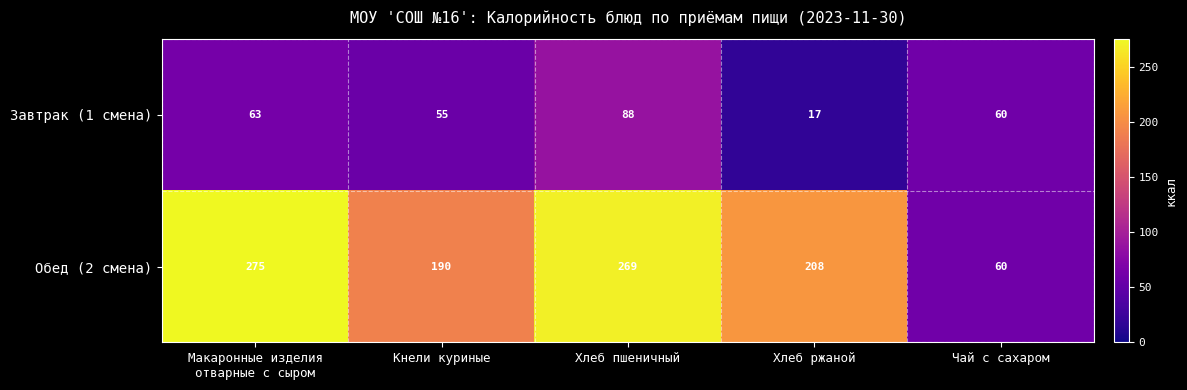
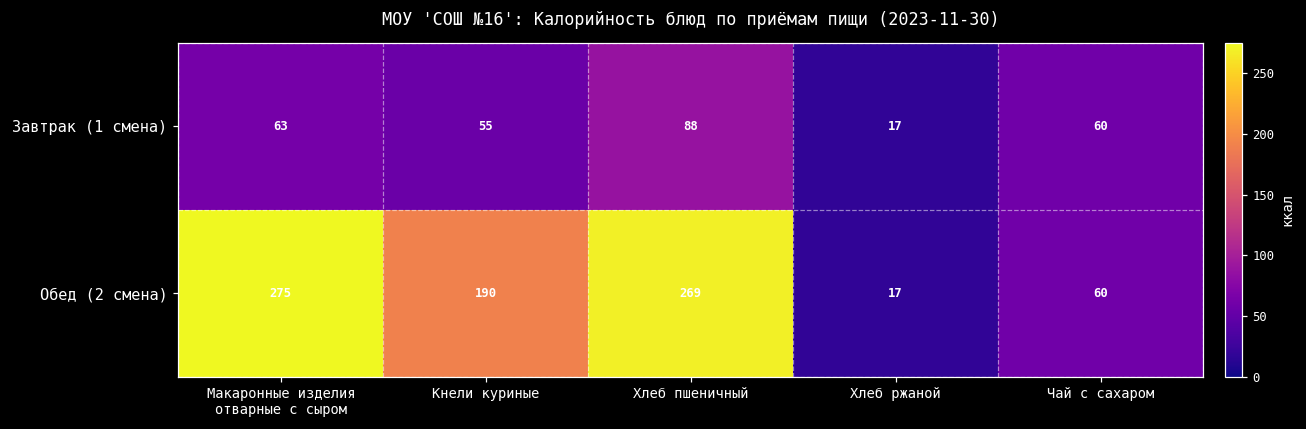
  {
    "Завтрак (1 смена)": {
      "Макаронные изделия отварные с сыром": 63,
      "Кнели куриные": 55,
      "Хлеб пшеничный": 88,
      "Хлеб ржаной": 17,
      "Чай с сахаром": 60
    },
    "Обед (2 смена)": {
      "Макаронные изделия отварные с сыром": 275,
      "Кнели куриные": 190,
      "Хлеб пшеничный": 269,
-     "Хлеб ржаной": 208,
+     "Хлеб ржаной": 17,
      "Чай с сахаром": 60
    }
  }
